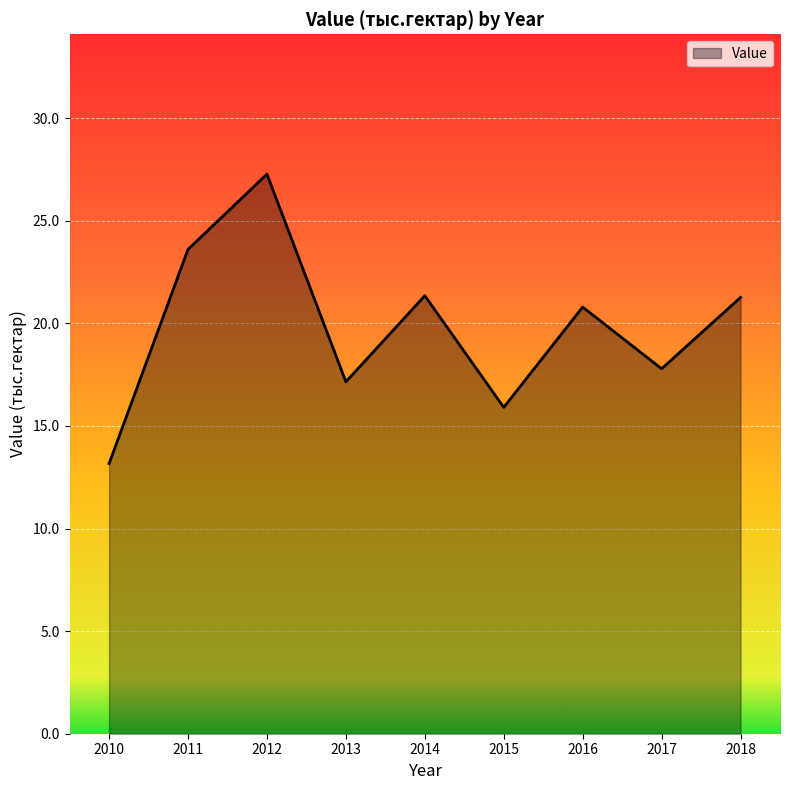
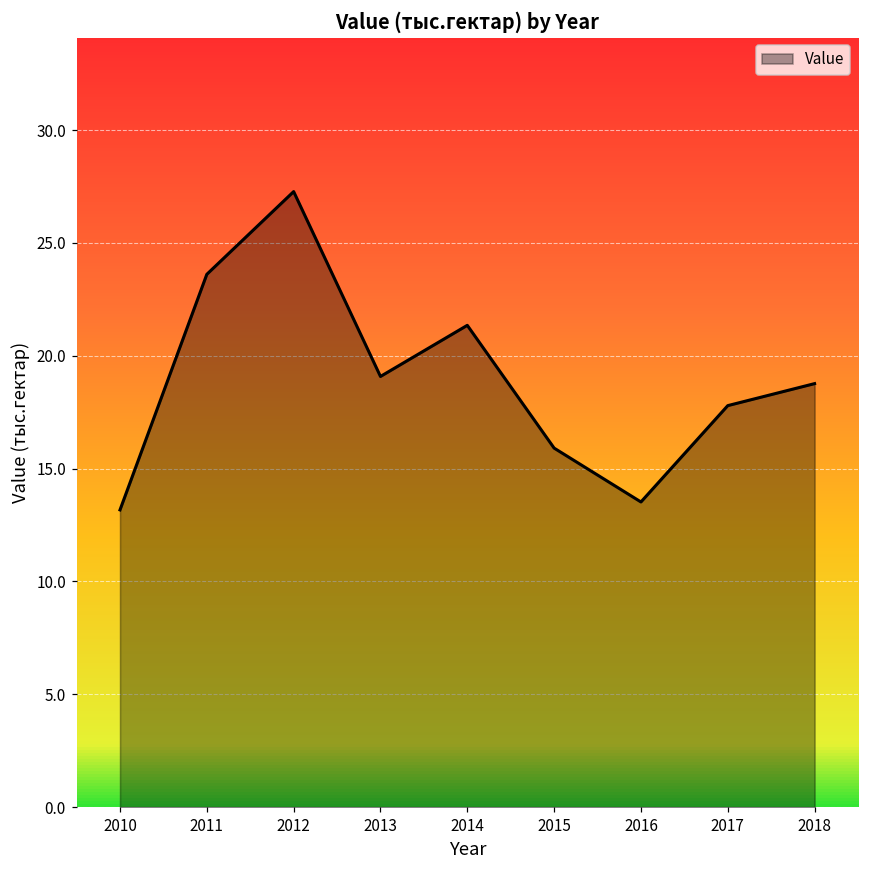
  {
    "2010": 13.2,
    "2011": 23.6,
    "2012": 27.3,
-   "2013": 17.2,
+   "2013": 19.1,
    "2014": 21.3,
    "2015": 15.9,
-   "2016": 20.8,
+   "2016": 13.5,
    "2017": 17.8,
-   "2018": 21.3
+   "2018": 18.8
  }
